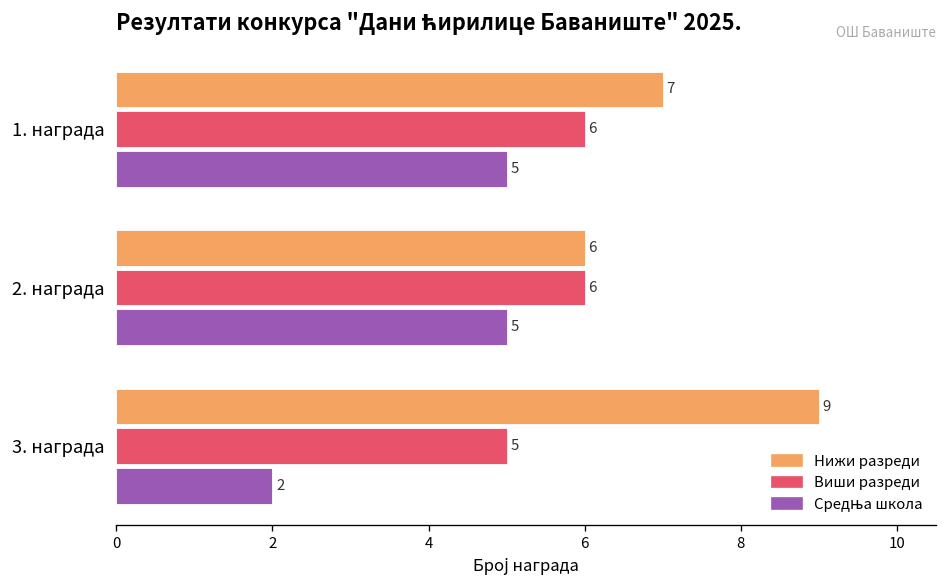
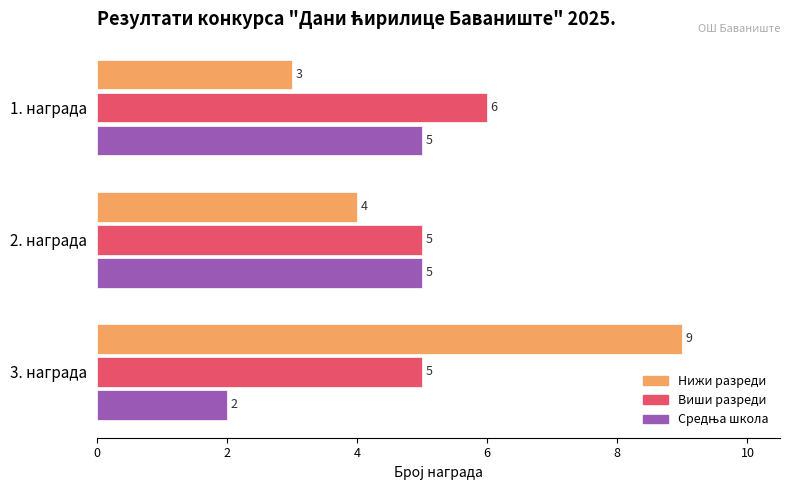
  {
    "Нижи разреди": {
-     "1. награда": 7,
-     "2. награда": 6,
+     "1. награда": 3,
+     "2. награда": 4,
      "3. награда": 9
    },
    "Виши разреди": {
      "1. награда": 6,
-     "2. награда": 6,
+     "2. награда": 5,
      "3. награда": 5
    },
    "Средња школа": {
      "1. награда": 5,
      "2. награда": 5,
      "3. награда": 2
    }
  }
